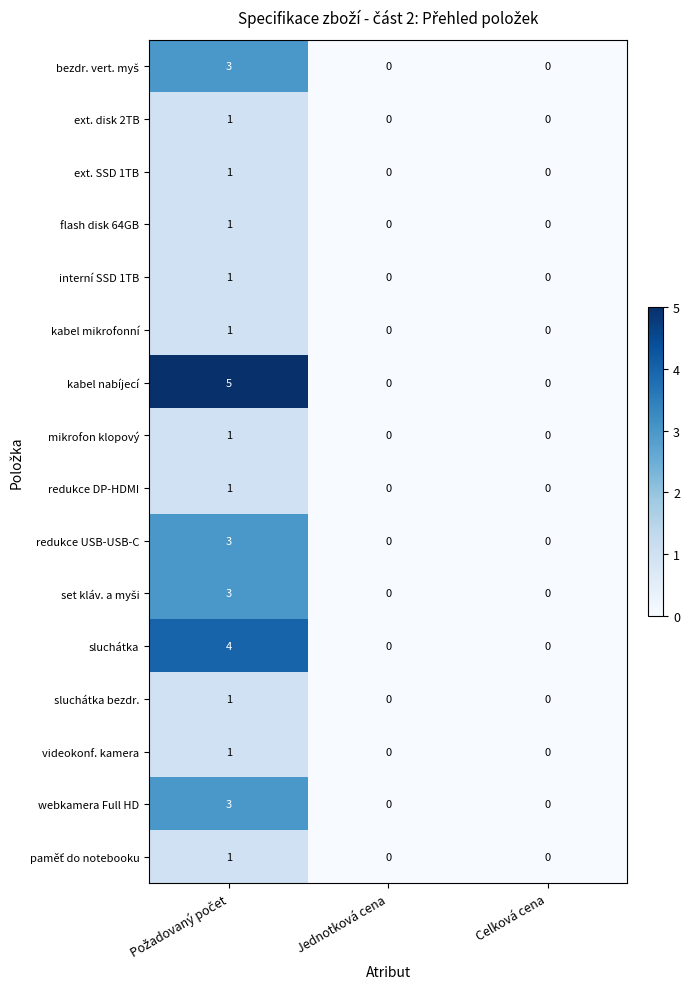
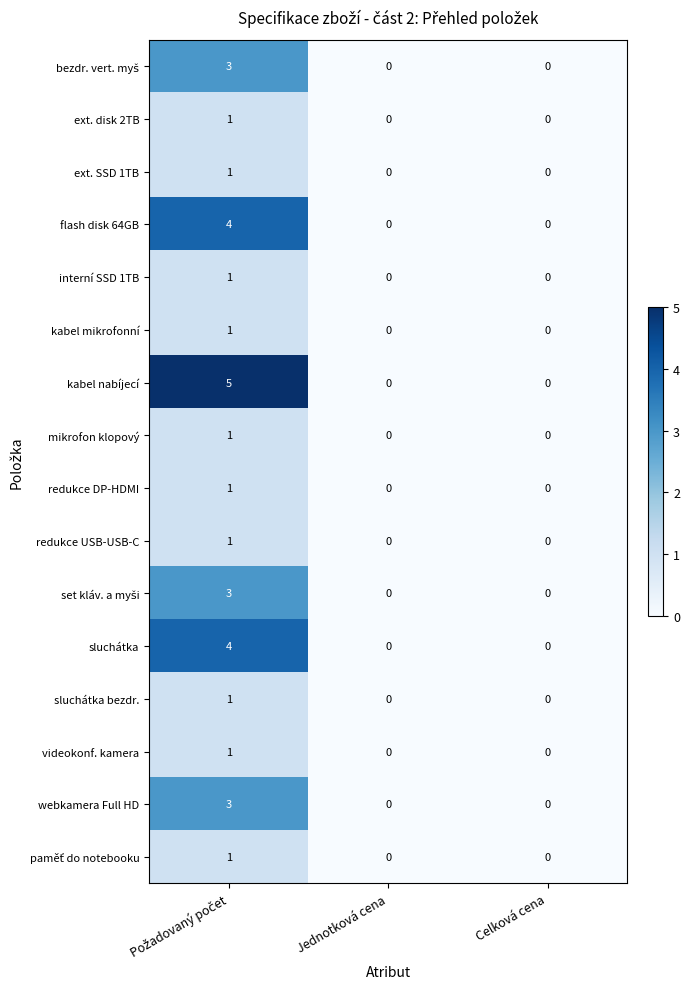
  {
    "bezdr. vert. myš": {
      "Požadovaný počet": 3,
      "Jednotková cena": 0,
      "Celková cena": 0
    },
    "ext. disk 2TB": {
      "Požadovaný počet": 1,
      "Jednotková cena": 0,
      "Celková cena": 0
    },
    "ext. SSD 1TB": {
      "Požadovaný počet": 1,
      "Jednotková cena": 0,
      "Celková cena": 0
    },
    "flash disk 64GB": {
-     "Požadovaný počet": 1,
+     "Požadovaný počet": 4,
      "Jednotková cena": 0,
      "Celková cena": 0
    },
    "interní SSD 1TB": {
      "Požadovaný počet": 1,
      "Jednotková cena": 0,
      "Celková cena": 0
    },
    "kabel mikrofonní": {
      "Požadovaný počet": 1,
      "Jednotková cena": 0,
      "Celková cena": 0
    },
    "kabel nabíjecí": {
      "Požadovaný počet": 5,
      "Jednotková cena": 0,
      "Celková cena": 0
    },
    "mikrofon klopový": {
      "Požadovaný počet": 1,
      "Jednotková cena": 0,
      "Celková cena": 0
    },
    "redukce DP-HDMI": {
      "Požadovaný počet": 1,
      "Jednotková cena": 0,
      "Celková cena": 0
    },
    "redukce USB-USB-C": {
-     "Požadovaný počet": 3,
+     "Požadovaný počet": 1,
      "Jednotková cena": 0,
      "Celková cena": 0
    },
    "set kláv. a myši": {
      "Požadovaný počet": 3,
      "Jednotková cena": 0,
      "Celková cena": 0
    },
    "sluchátka": {
      "Požadovaný počet": 4,
      "Jednotková cena": 0,
      "Celková cena": 0
    },
    "sluchátka bezdr.": {
      "Požadovaný počet": 1,
      "Jednotková cena": 0,
      "Celková cena": 0
    },
    "videokonf. kamera": {
      "Požadovaný počet": 1,
      "Jednotková cena": 0,
      "Celková cena": 0
    },
    "webkamera Full HD": {
      "Požadovaný počet": 3,
      "Jednotková cena": 0,
      "Celková cena": 0
    },
    "paměť do notebooku": {
      "Požadovaný počet": 1,
      "Jednotková cena": 0,
      "Celková cena": 0
    }
  }
